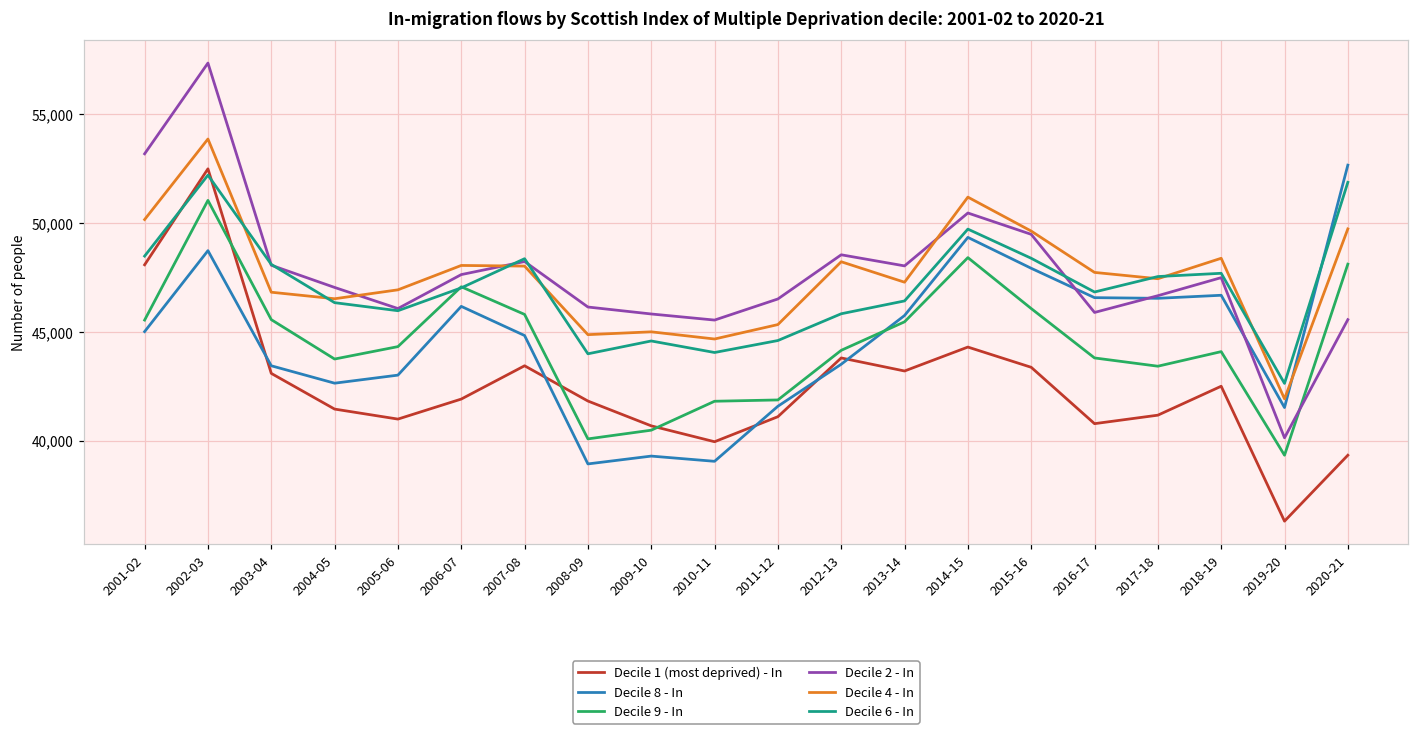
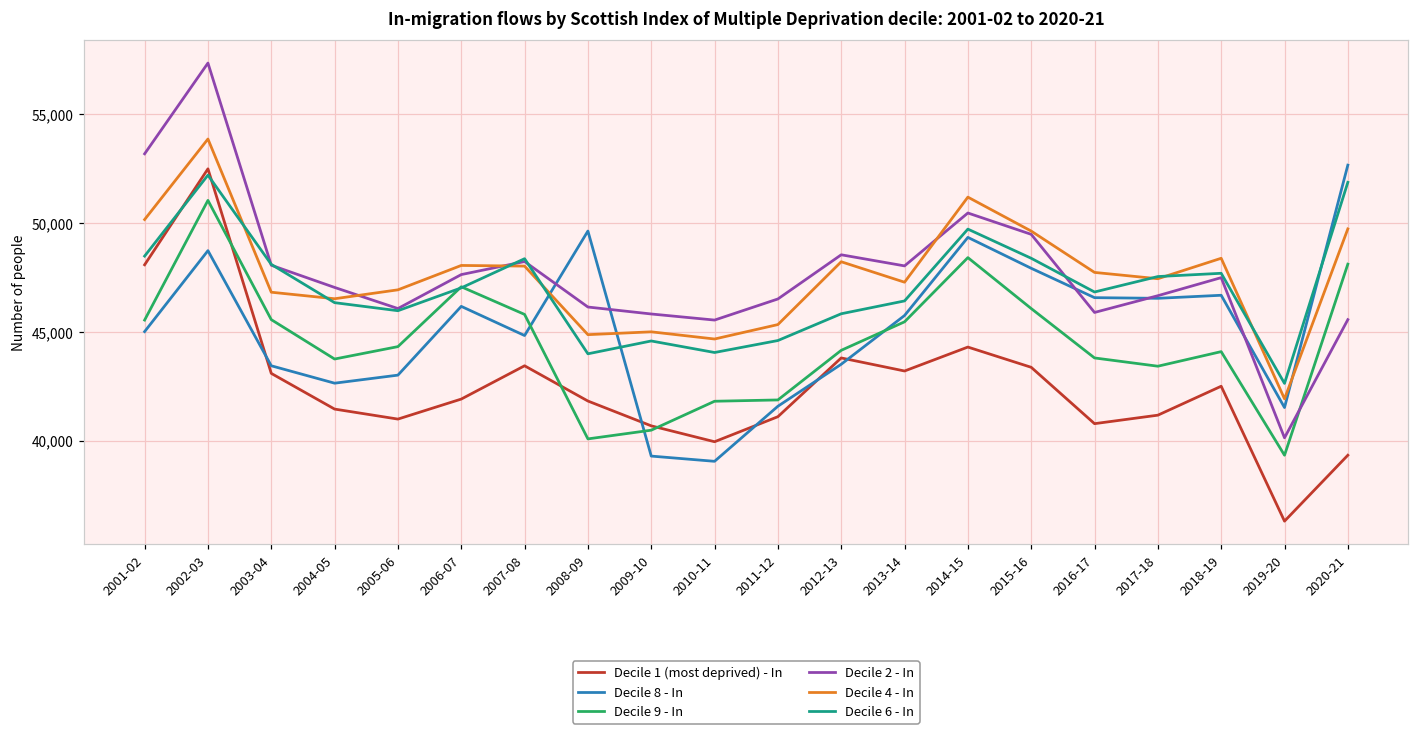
  {
    "Decile 1 (most deprived) - In": {
      "2001-02": "48,100",
      "2002-03": "52,500",
      "2003-04": "43,100",
      "2004-05": "41,500",
      "2005-06": "41,000",
      "2006-07": "41,900",
      "2007-08": "43,500",
      "2008-09": "41,800",
      "2009-10": "40,700",
      "2010-11": "40,000",
      "2011-12": "41,100",
      "2012-13": "43,800",
      "2013-14": "43,200",
      "2014-15": "44,300",
      "2015-16": "43,400",
      "2016-17": "40,800",
      "2017-18": "41,200",
      "2018-19": "42,500",
      "2019-20": "36,300",
      "2020-21": "39,300"
    },
    "Decile 8 - In": {
      "2001-02": "45,000",
      "2002-03": "48,700",
      "2003-04": "43,500",
      "2004-05": "42,700",
      "2005-06": "43,000",
      "2006-07": "46,200",
      "2007-08": "44,800",
-     "2008-09": "38,900",
+     "2008-09": "49,600",
      "2009-10": "39,300",
      "2010-11": "39,100",
      "2011-12": "41,600",
      "2012-13": "43,500",
      "2013-14": "45,800",
      "2014-15": "49,400",
      "2015-16": "47,900",
      "2016-17": "46,600",
      "2018-19": "46,700",
      "2019-20": "41,500",
      "2020-21": "52,700"
    },
    "Decile 2 - In": {
      "2001-02": "53,200",
      "2002-03": "57,400",
      "2004-05": "47,100",
      "2006-07": "47,600",
      "2008-09": "46,200",
      "2009-10": "45,800",
      "2010-11": "45,600",
      "2011-12": "46,500",
      "2012-13": "48,600",
      "2013-14": "48,000",
      "2014-15": "50,500",
      "2015-16": "49,500",
      "2016-17": "45,900",
      "2018-19": "47,500",
      "2019-20": "40,100",
      "2020-21": "45,600"
    },
    "Decile 4 - In": {
      "2001-02": "50,200",
      "2002-03": "53,900",
      "2003-04": "46,800",
      "2004-05": "46,500",
      "2005-06": "46,900",
      "2006-07": "48,100",
      "2007-08": "48,000",
      "2008-09": "44,900",
      "2009-10": "45,000",
      "2010-11": "44,700",
      "2011-12": "45,300",
      "2012-13": "48,200",
      "2013-14": "47,300",
      "2014-15": "51,200",
      "2015-16": "49,600",
      "2016-17": "47,700",
      "2018-19": "48,400",
      "2019-20": "41,900",
      "2020-21": "49,700"
    }
  }
